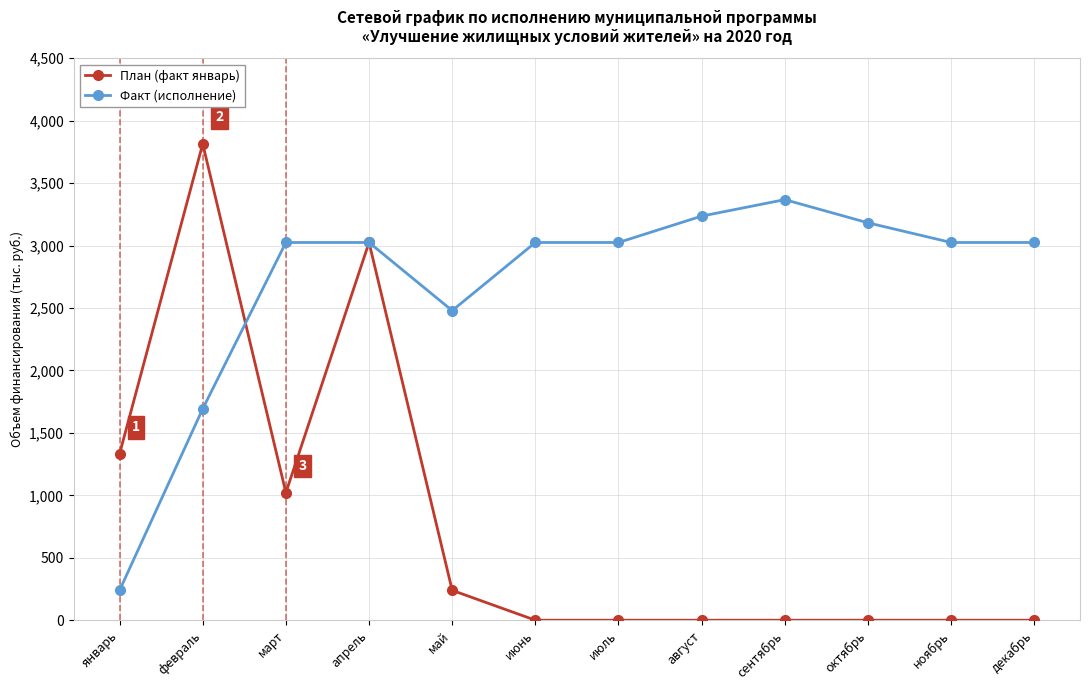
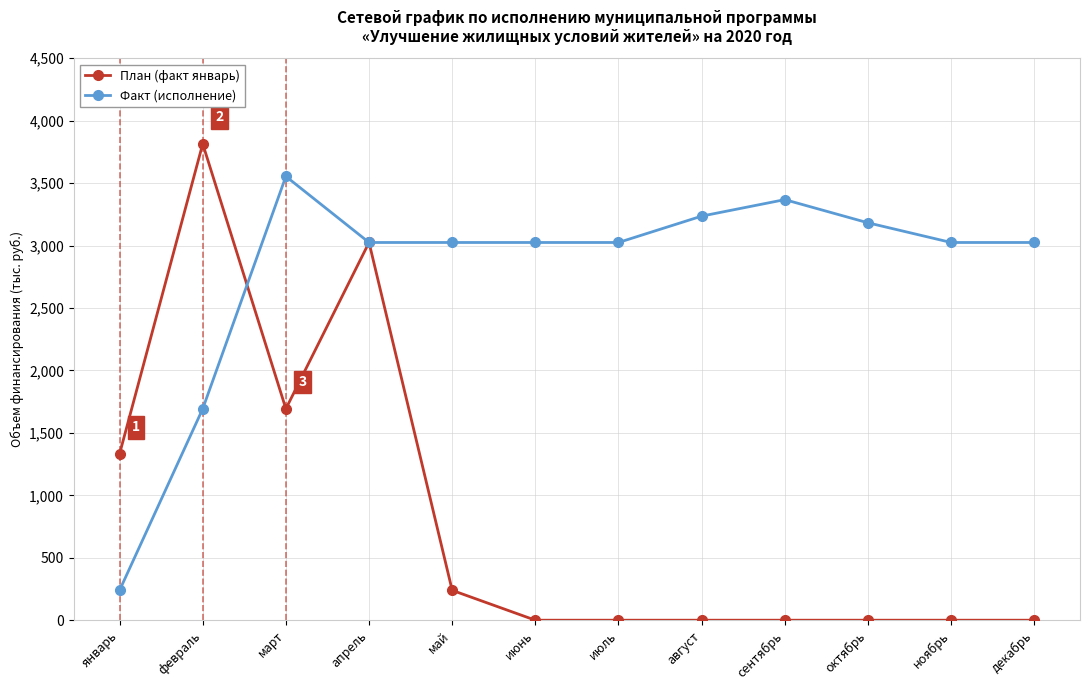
  {
    "План (факт январь)": {
-     "март": "1,020",
+     "март": "1,690",
      "май": "240",
      "июнь": "0",
      "июль": "0",
      "август": "0",
      "сентябрь": "0",
      "октябрь": "0",
      "ноябрь": "0",
      "декабрь": "0"
    },
    "Факт (исполнение)": {
      "январь": "240",
      "февраль": "1,690",
-     "март": "3,020",
-     "май": "2,480",
+     "март": "3,550",
+     "май": "3,020",
      "июнь": "3,020",
      "июль": "3,020",
      "август": "3,240",
      "сентябрь": "3,370",
      "октябрь": "3,180",
      "ноябрь": "3,020",
      "декабрь": "3,020"
    }
  }
